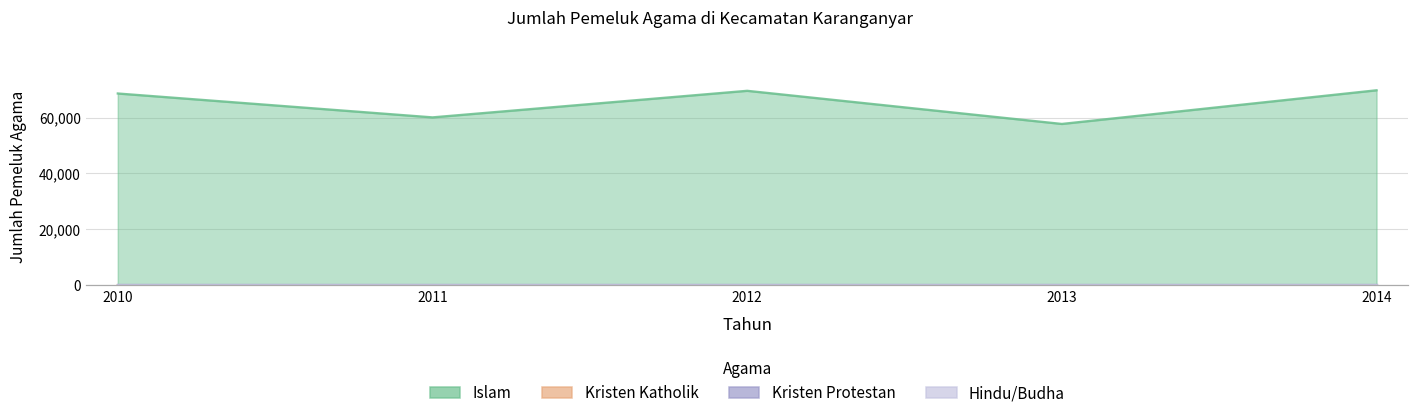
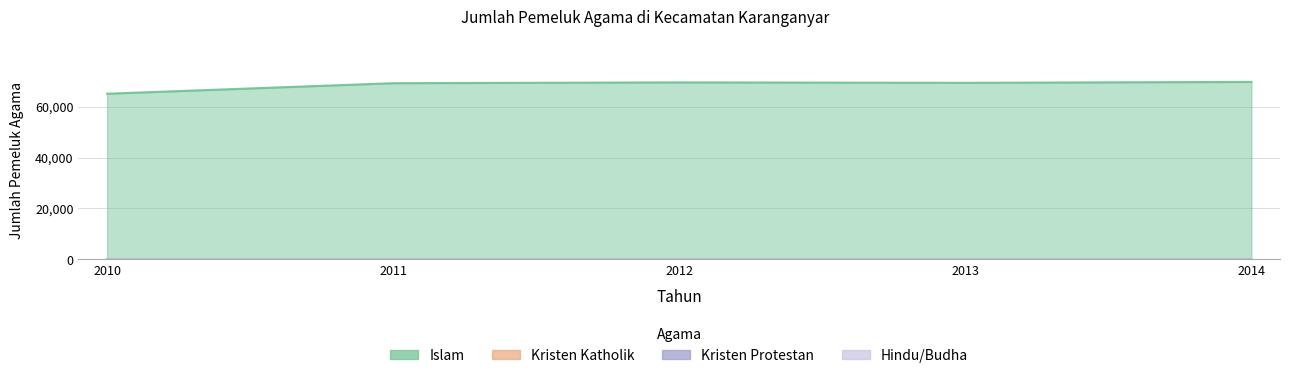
  {
    "Islam": {
-     "2010": "69,000",
-     "2011": "60,000",
+     "2010": "65,000",
+     "2011": "69,000",
      "2012": "70,000",
-     "2013": "58,000",
+     "2013": "69,000",
      "2014": "70,000"
    },
    "Hindu/Budha": {
      "2010": "0",
      "2011": "0",
      "2012": "0",
      "2013": "0",
      "2014": "0"
    }
  }
